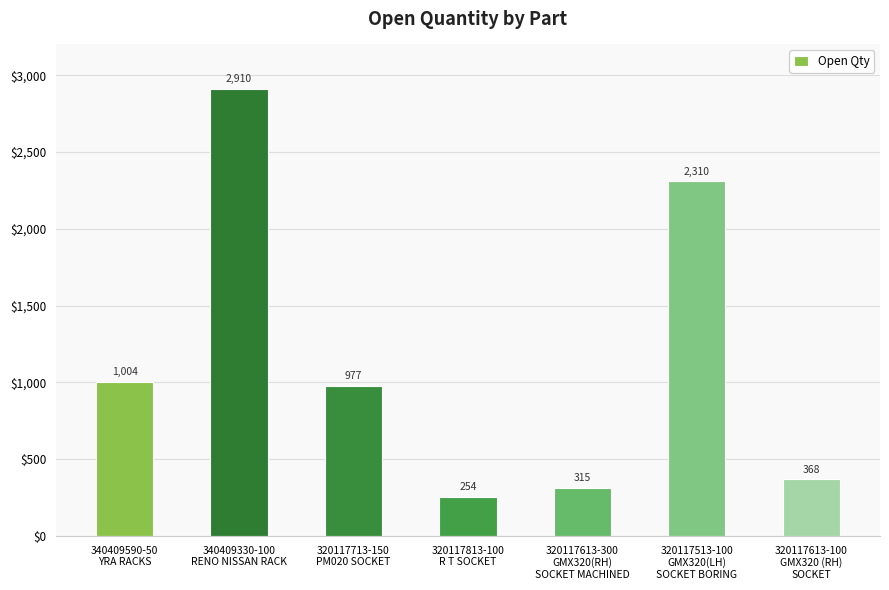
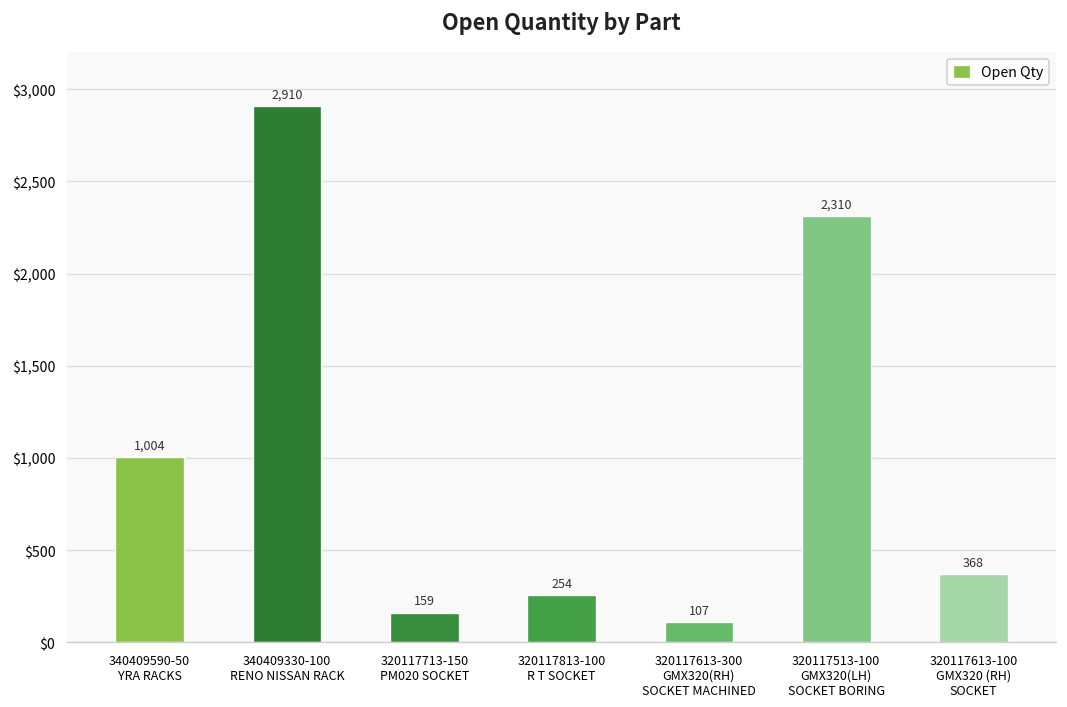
  {
    "340409590-50 YRA RACKS": "1,004",
    "340409330-100 RENO NISSAN RACK": "2,910",
-   "320117713-150 PM020 SOCKET": "977",
+   "320117713-150 PM020 SOCKET": "159",
    "320117813-100 R T SOCKET": "254",
-   "320117613-300 GMX320(RH) SOCKET MACHINED": "315",
+   "320117613-300 GMX320(RH) SOCKET MACHINED": "107",
    "320117513-100 GMX320(LH) SOCKET BORING": "2,310",
    "320117613-100 GMX320 (RH) SOCKET": "368"
  }
